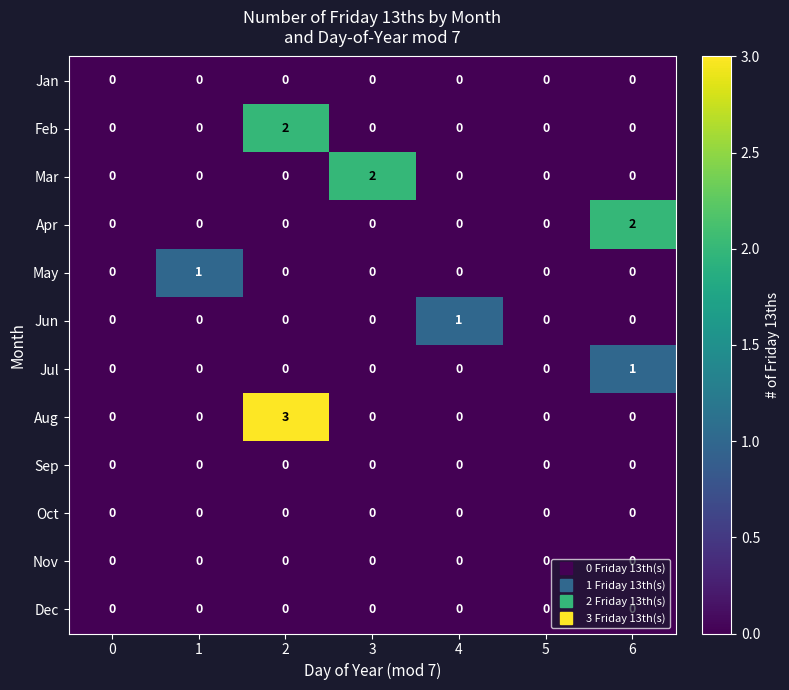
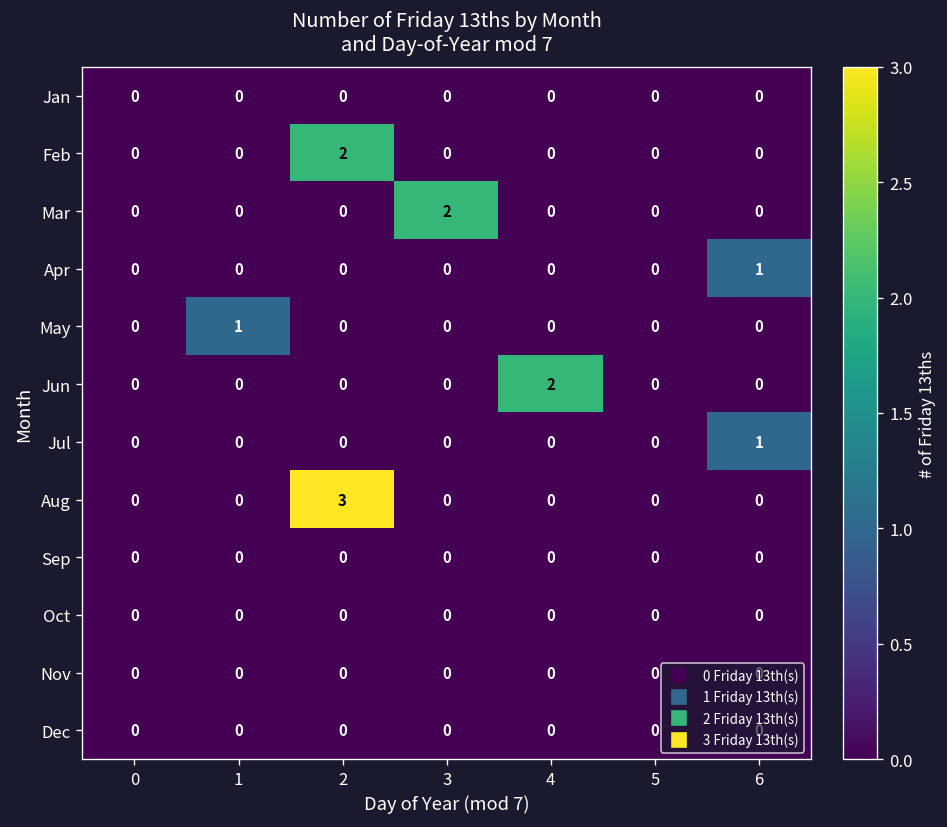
  {
    "Jan": {
      "0": 0,
      "1": 0,
      "2": 0,
      "3": 0,
      "4": 0,
      "5": 0,
      "6": 0
    },
    "Feb": {
      "0": 0,
      "1": 0,
      "2": 2,
      "3": 0,
      "4": 0,
      "5": 0,
      "6": 0
    },
    "Mar": {
      "0": 0,
      "1": 0,
      "2": 0,
      "3": 2,
      "4": 0,
      "5": 0,
      "6": 0
    },
    "Apr": {
      "0": 0,
      "1": 0,
      "2": 0,
      "3": 0,
      "4": 0,
      "5": 0,
-     "6": 2
+     "6": 1
    },
    "May": {
      "0": 0,
      "1": 1,
      "2": 0,
      "3": 0,
      "4": 0,
      "5": 0,
      "6": 0
    },
    "Jun": {
      "0": 0,
      "1": 0,
      "2": 0,
      "3": 0,
-     "4": 1,
+     "4": 2,
      "5": 0,
      "6": 0
    },
    "Jul": {
      "0": 0,
      "1": 0,
      "2": 0,
      "3": 0,
      "4": 0,
      "5": 0,
      "6": 1
    },
    "Aug": {
      "0": 0,
      "1": 0,
      "2": 3,
      "3": 0,
      "4": 0,
      "5": 0,
      "6": 0
    },
    "Sep": {
      "0": 0,
      "1": 0,
      "2": 0,
      "3": 0,
      "4": 0,
      "5": 0,
      "6": 0
    },
    "Oct": {
      "0": 0,
      "1": 0,
      "2": 0,
      "3": 0,
      "4": 0,
      "5": 0,
      "6": 0
    },
    "Nov": {
      "0": 0,
      "1": 0,
      "2": 0,
      "3": 0,
      "4": 0,
      "5": 0
    },
    "Dec": {
      "0": 0,
      "1": 0,
      "2": 0,
      "3": 0,
      "4": 0,
      "5": 0
    }
  }
